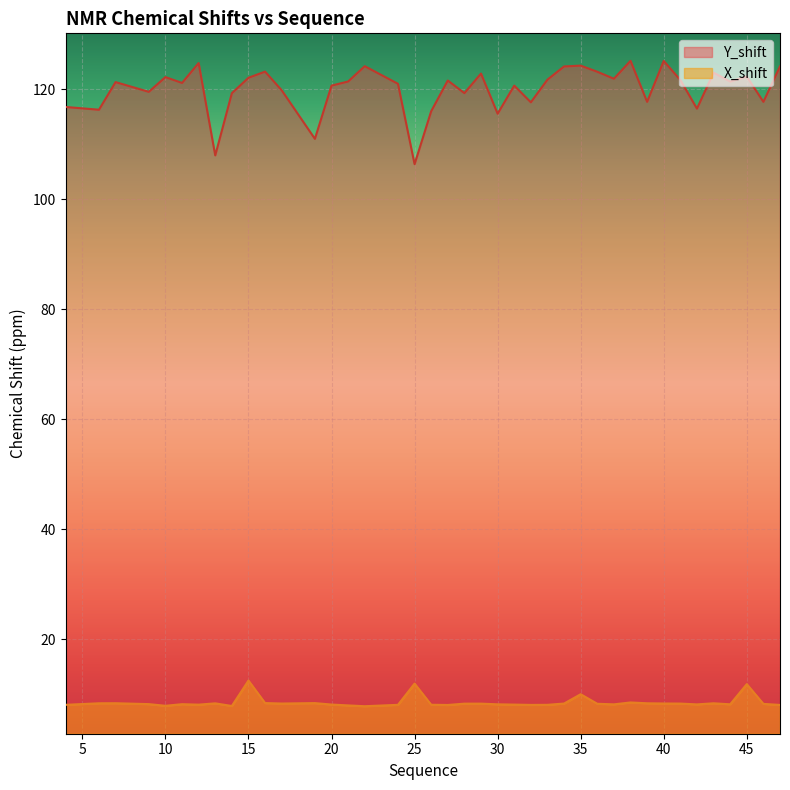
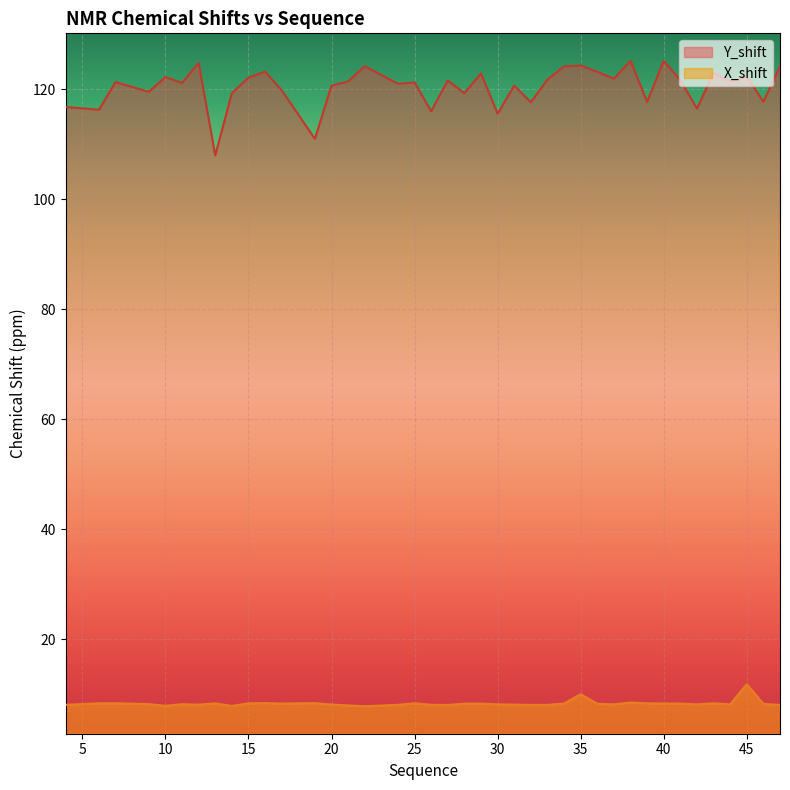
  {
    "Y_shift": {
      "10": 122,
      "15": 122,
      "20": 121,
-     "25": 106,
+     "25": 121,
      "30": 116,
      "35": 124,
      "40": 125
    },
    "X_shift": {
      "10": 8,
-     "15": 13,
+     "15": 8,
      "20": 8,
-     "25": 12,
+     "25": 8,
      "30": 8,
      "35": 10,
      "40": 8,
      "45": 12
    }
  }
